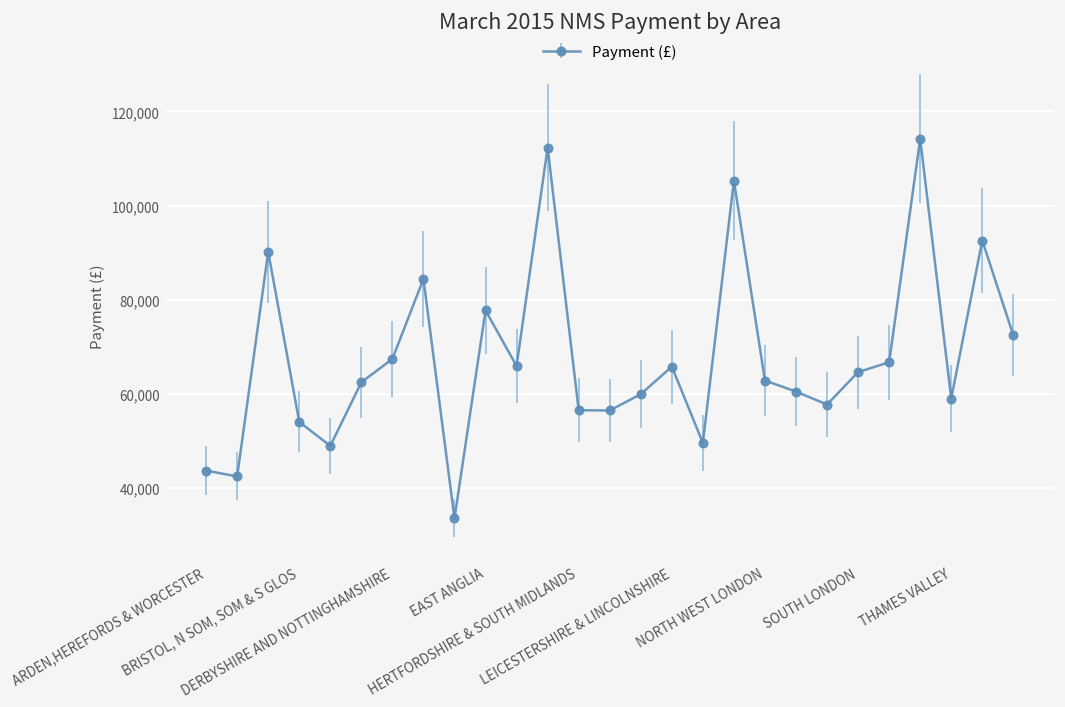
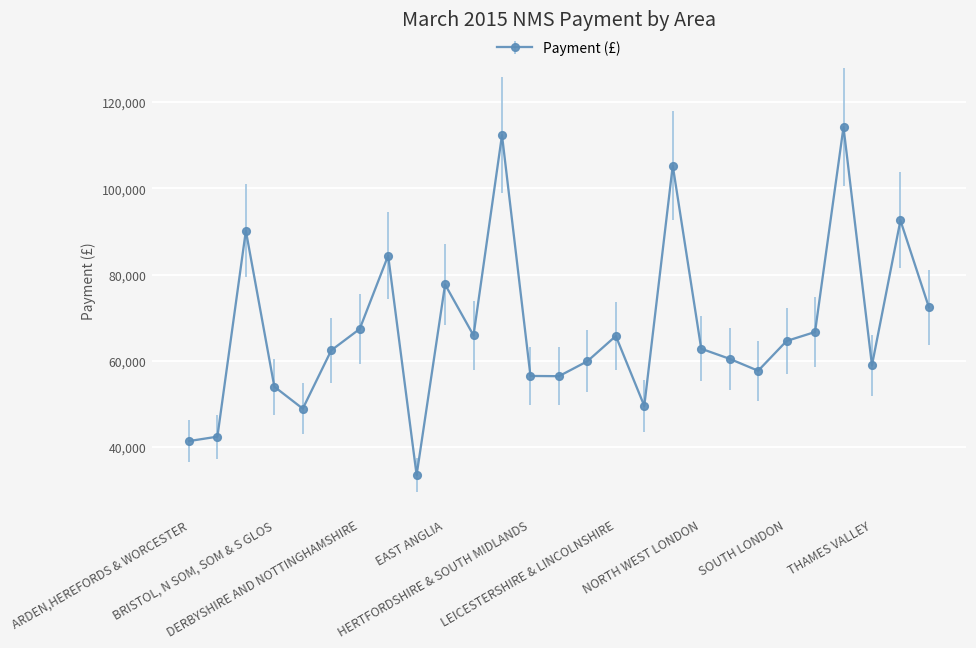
  {
-   "ARDEN,HEREFORDS & WORCESTER": "44,000",
+   "ARDEN,HEREFORDS & WORCESTER": "41,000",
    "BRISTOL, N SOM, SOM & S GLOS": "54,000",
    "DERBYSHIRE AND NOTTINGHAMSHIRE": "67,000",
    "EAST ANGLIA": "78,000",
    "HERTFORDSHIRE & SOUTH MIDLANDS": "56,000",
    "LEICESTERSHIRE & LINCOLNSHIRE": "66,000",
    "NORTH WEST LONDON": "63,000",
    "SOUTH LONDON": "65,000",
    "THAMES VALLEY": "59,000"
  }
